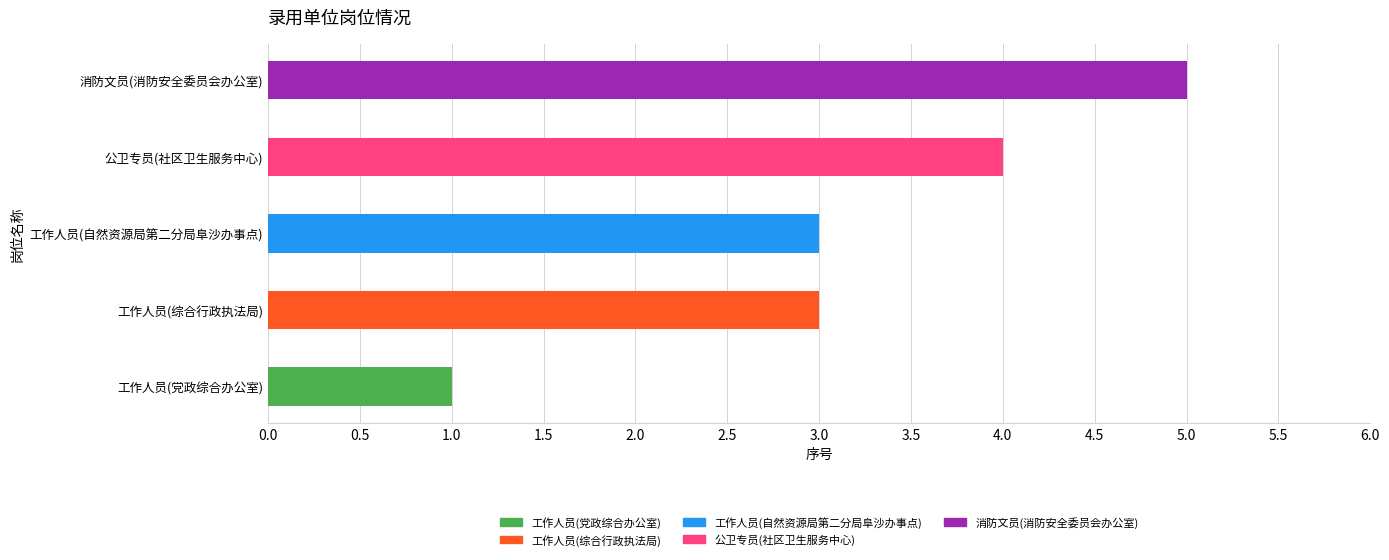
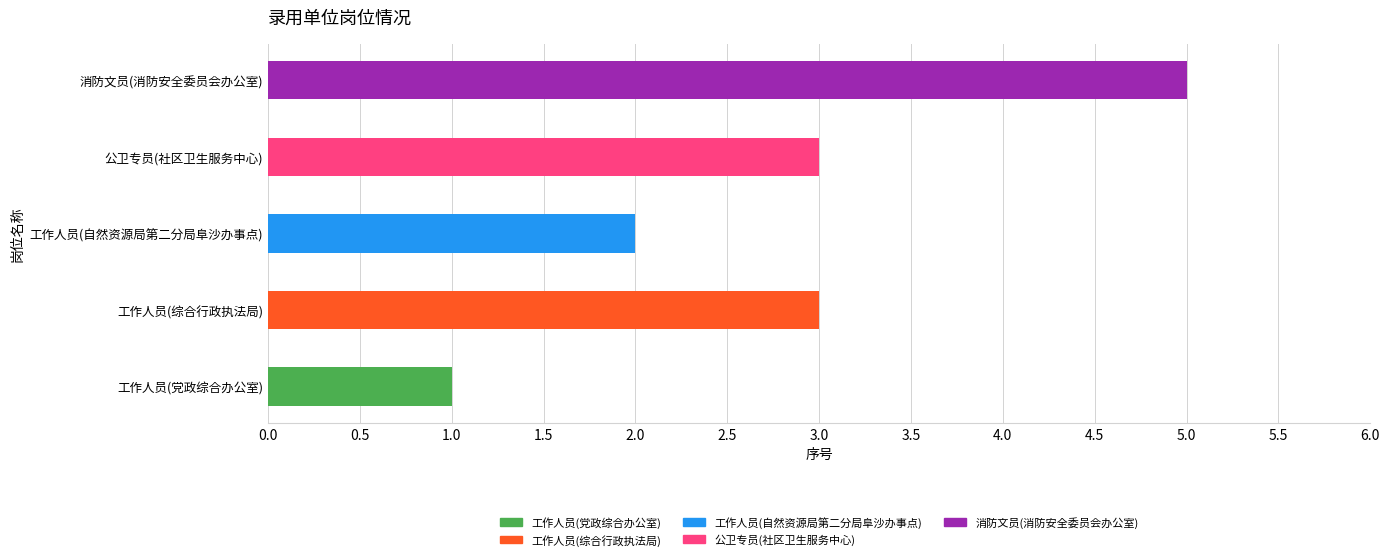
  {
    "消防文员(消防安全委员会办公室)": 5,
-   "公卫专员(社区卫生服务中心)": 4,
-   "工作人员(自然资源局第二分局阜沙办事点)": 3,
+   "公卫专员(社区卫生服务中心)": 3,
+   "工作人员(自然资源局第二分局阜沙办事点)": 2,
    "工作人员(综合行政执法局)": 3,
    "工作人员(党政综合办公室)": 1
  }
